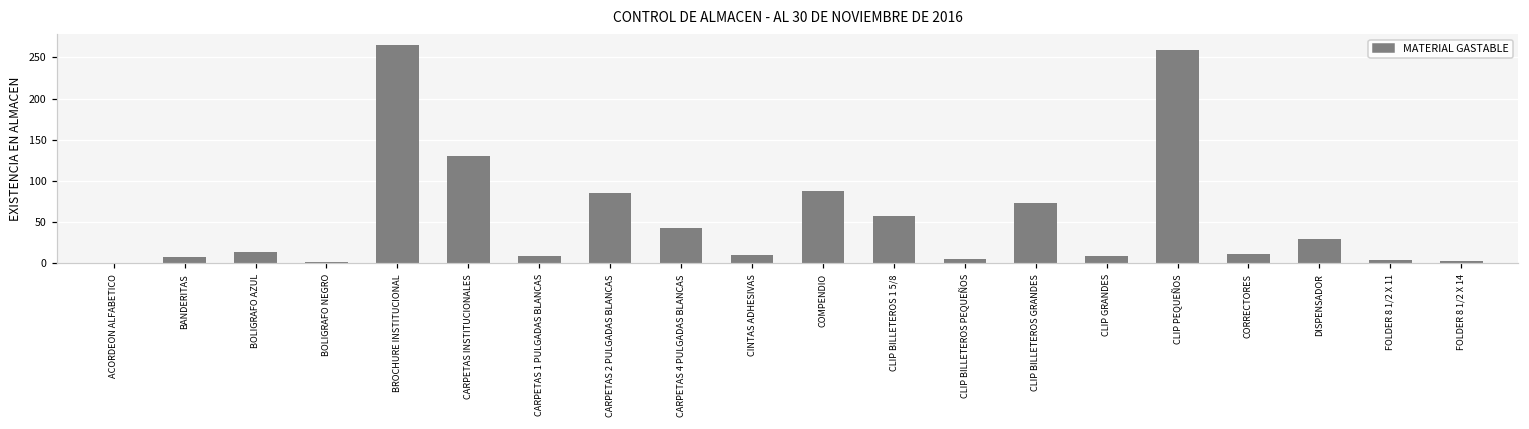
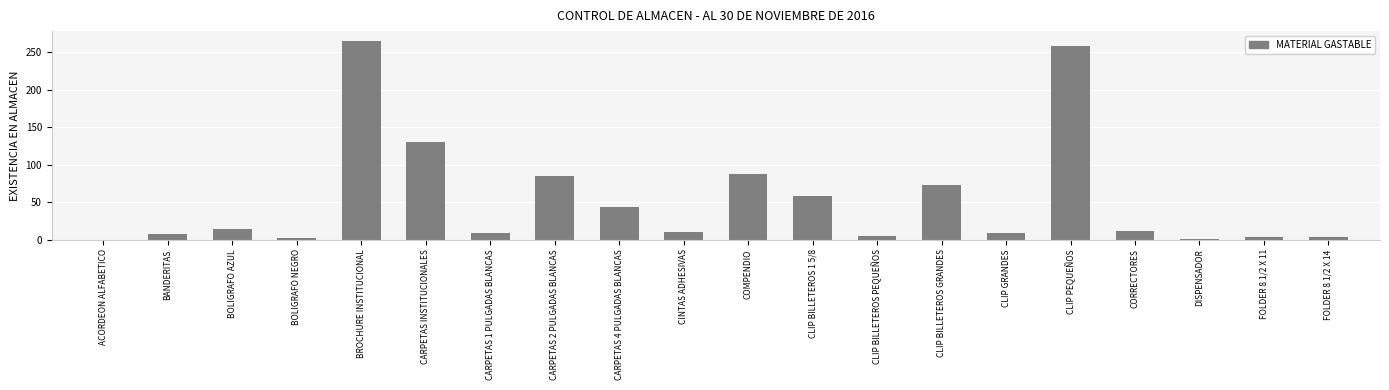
  {
    "ACORDEON ALFABETICO": 0,
    "BANDERITAS": 10,
    "BOLIGRAFO AZUL": 10,
    "BROCHURE INSTITUCIONAL": 270,
    "CARPETAS INSTITUCIONALES": 130,
    "CARPETAS 1 PULGADAS BLANCAS": 10,
    "CARPETAS 2 PULGADAS BLANCAS": 90,
    "CARPETAS 4 PULGADAS BLANCAS": 40,
    "CINTAS ADHESIVAS": 10,
    "COMPENDIO": 90,
    "CLIP BILLETEROS 1 5/8": 60,
    "CLIP BILLETEROS PEQUEÑOS": 10,
    "CLIP BILLETEROS GRANDES": 70,
    "CLIP GRANDES": 10,
    "CLIP PEQUEÑOS": 260,
    "CORRECTORES": 10,
-   "DISPENSADOR": 30,
+   "DISPENSADOR": 0,
    "FOLDER 8 1/2 X 11": 0
  }
